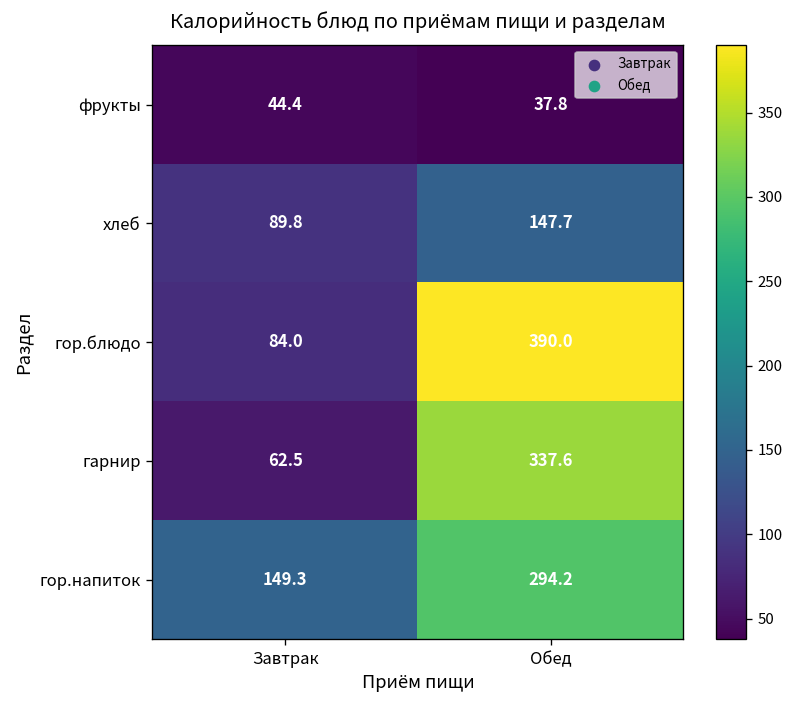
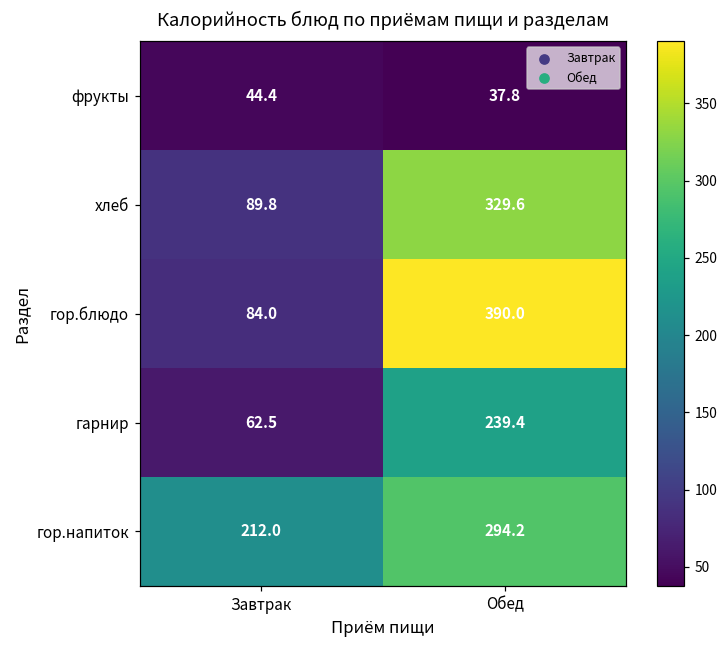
  {
    "фрукты": {
      "Завтрак": 44.4,
      "Обед": 37.8
    },
    "хлеб": {
      "Завтрак": 89.8,
-     "Обед": 147.7
+     "Обед": 329.6
    },
    "гор.блюдо": {
      "Завтрак": 84.0,
      "Обед": 390.0
    },
    "гарнир": {
      "Завтрак": 62.5,
-     "Обед": 337.6
+     "Обед": 239.4
    },
    "гор.напиток": {
-     "Завтрак": 149.3,
+     "Завтрак": 212.0,
      "Обед": 294.2
    }
  }
